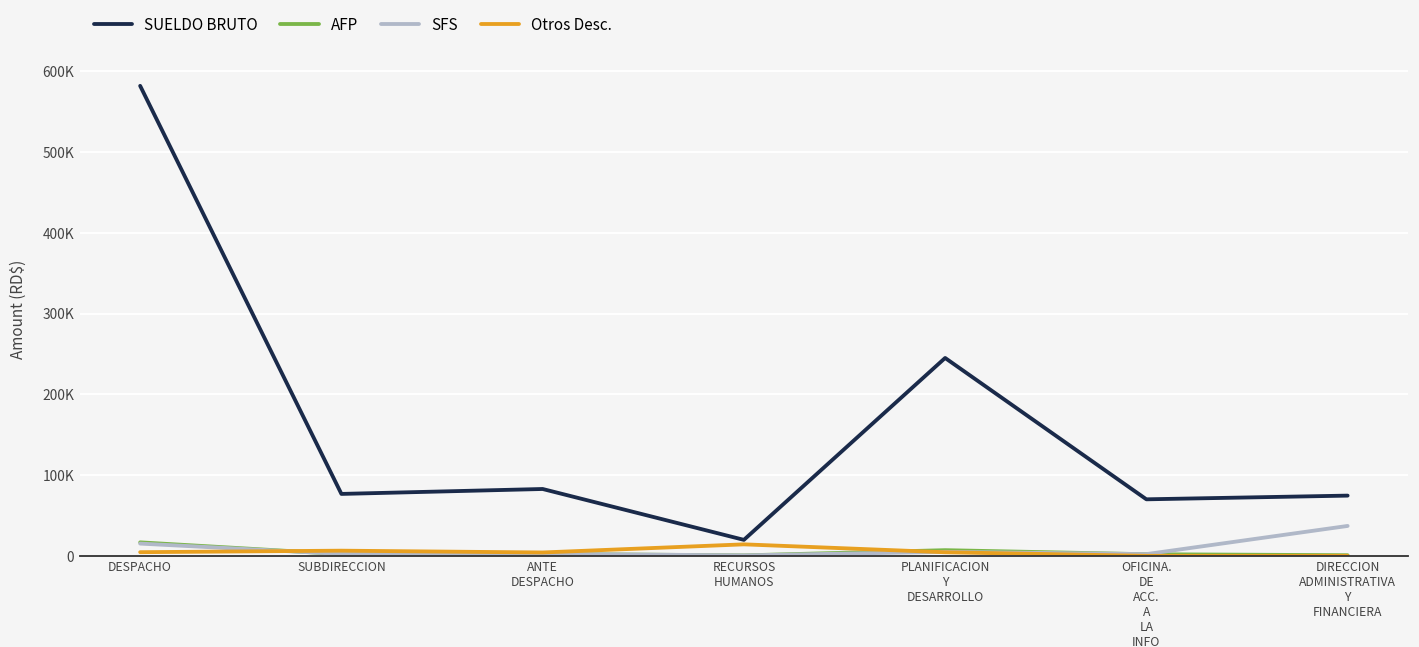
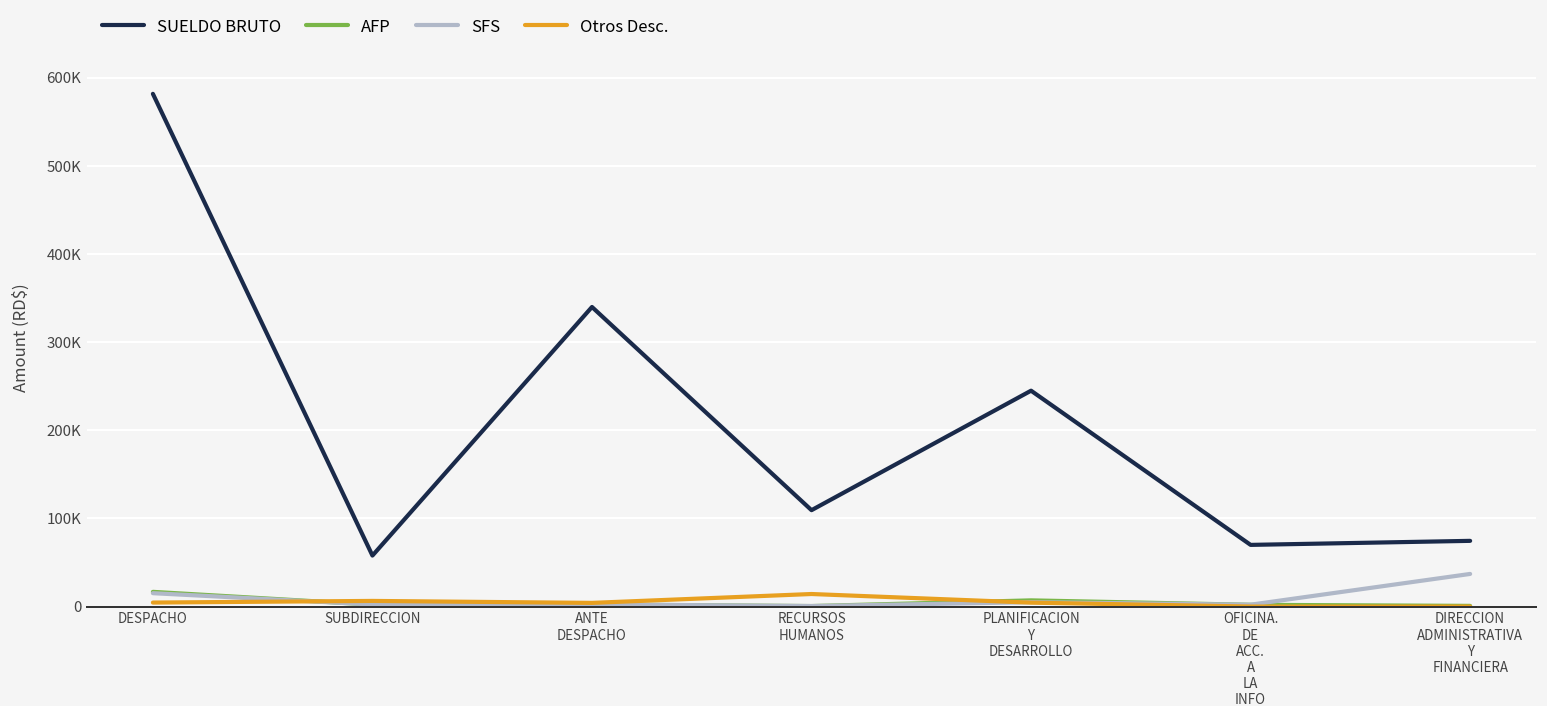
  {
    "SUELDO BRUTO": {
      "DESPACHO": 580000,
-     "SUBDIRECCION": 80000,
-     "ANTE DESPACHO": 80000,
-     "RECURSOS HUMANOS": 20000,
+     "SUBDIRECCION": 60000,
+     "ANTE DESPACHO": 340000,
+     "RECURSOS HUMANOS": 110000,
      "PLANIFICACION Y DESARROLLO": 250000,
      "OFICINA. DE ACC. A LA INFO": 70000,
      "DIRECCION ADMINISTRATIVA Y FINANCIERA": 70000
    },
    "SFS": {
      "DIRECCION ADMINISTRATIVA Y FINANCIERA": 40000
    },
    "Otros Desc.": {
      "DESPACHO": 0,
      "SUBDIRECCION": 10000,
      "RECURSOS HUMANOS": 10000
    }
  }
